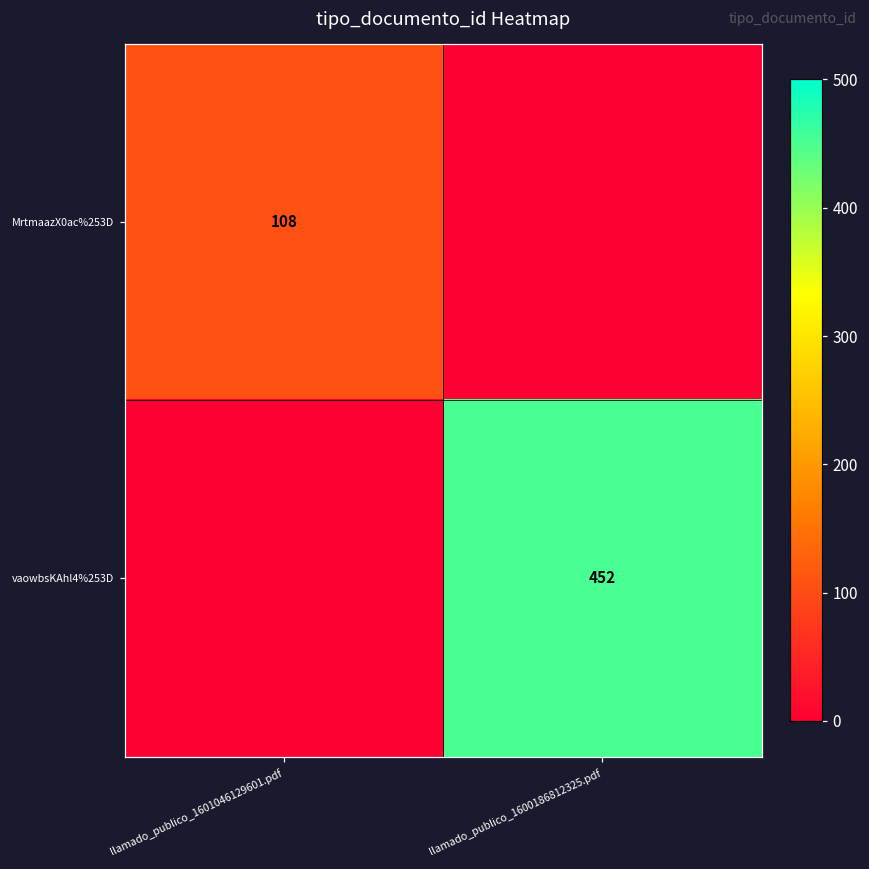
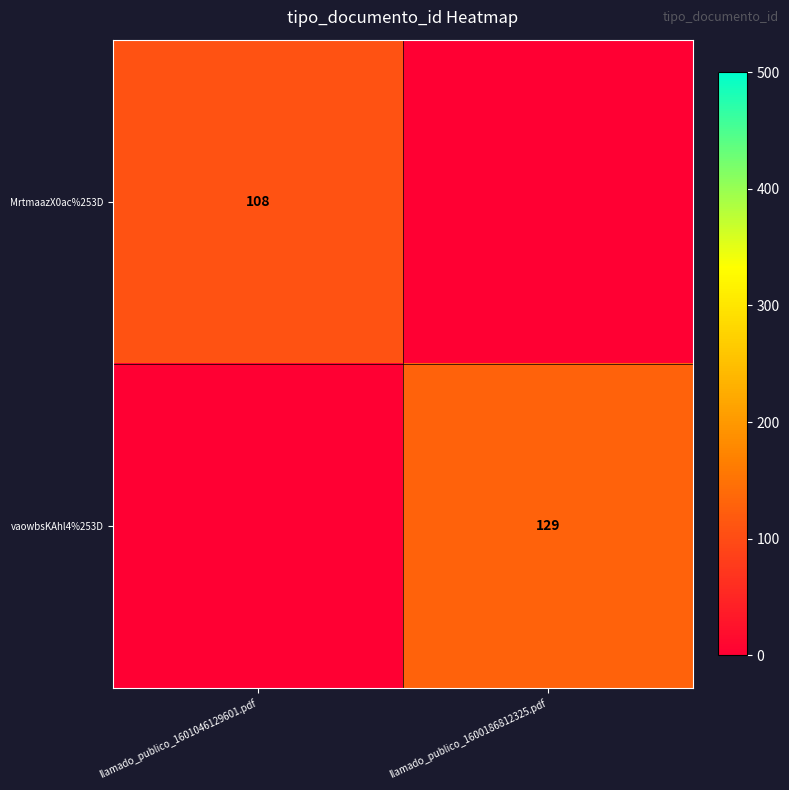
  {
    "MrtmaazX0ac%253D": {
      "llamado_publico_1601046129601.pdf": 108
    },
    "vaowbsKAhl4%253D": {
-     "llamado_publico_1600186812325.pdf": 452
+     "llamado_publico_1600186812325.pdf": 129
    }
  }
